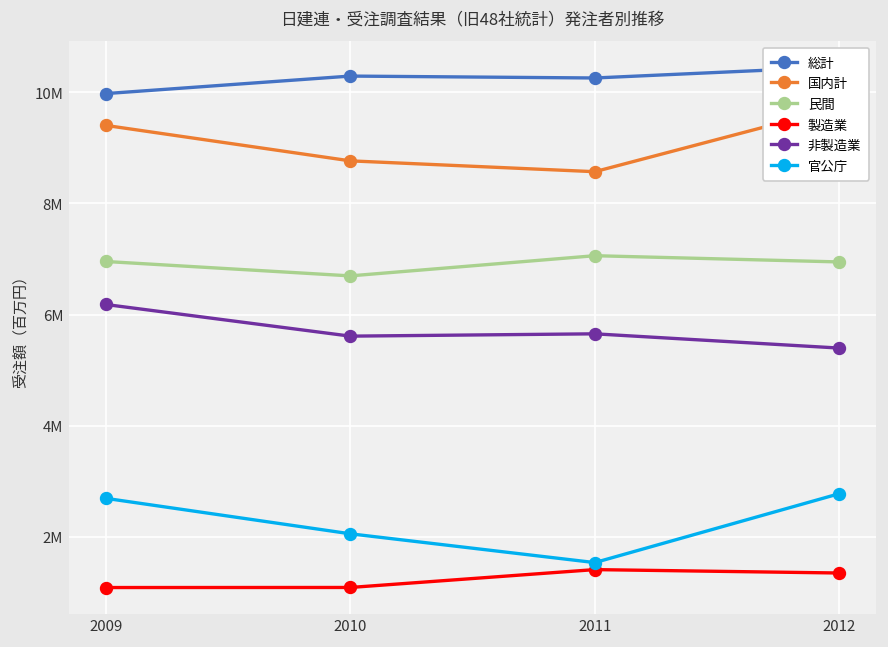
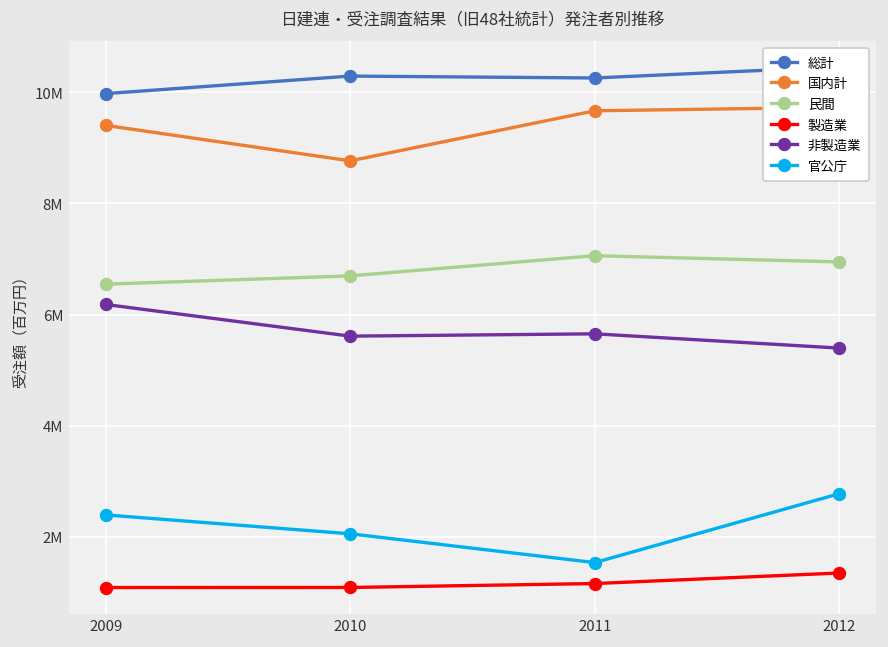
  {
    "総計": {
      "2009": 10000000,
      "2010": 10300000,
      "2011": 10300000
    },
    "国内計": {
      "2009": 9400000,
      "2010": 8800000,
-     "2011": 8600000
+     "2011": 9700000
    },
    "民間": {
-     "2009": 7000000,
+     "2009": 6500000,
      "2010": 6700000,
      "2011": 7100000,
      "2012": 6900000
    },
    "製造業": {
      "2009": 1100000,
      "2010": 1100000,
-     "2011": 1400000,
+     "2011": 1200000,
      "2012": 1300000
    },
    "非製造業": {
      "2009": 6200000,
      "2010": 5600000,
      "2011": 5700000,
      "2012": 5400000
    },
    "官公庁": {
-     "2009": 2700000,
+     "2009": 2400000,
      "2010": 2100000,
      "2011": 1500000,
      "2012": 2800000
    }
  }
